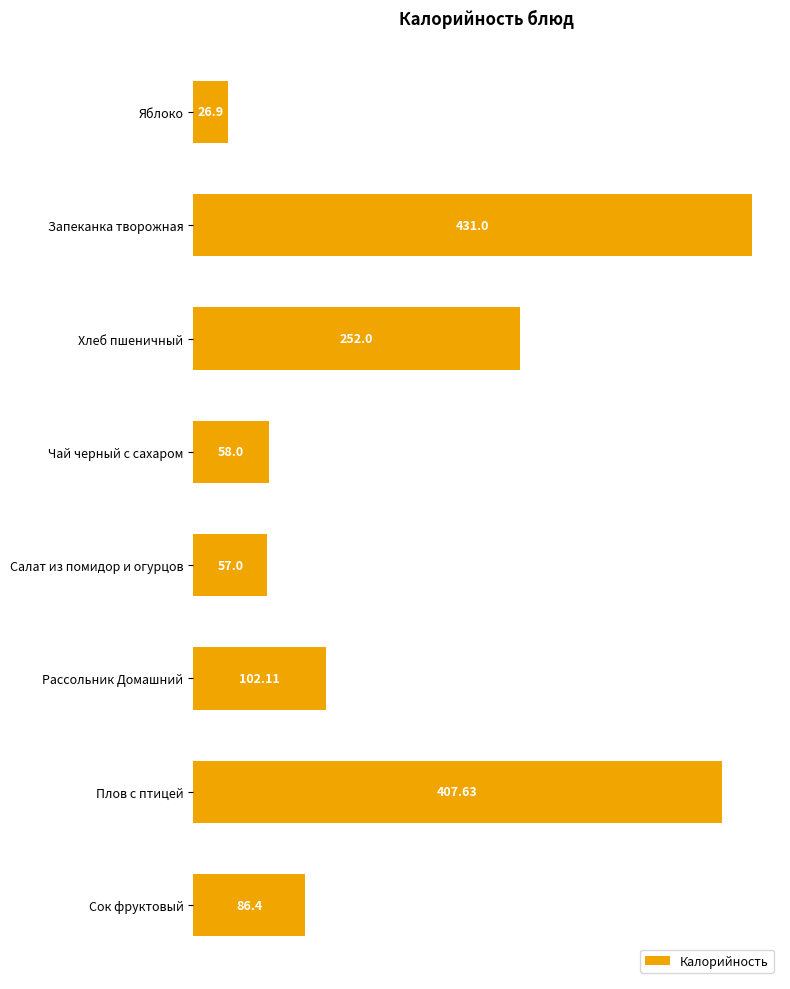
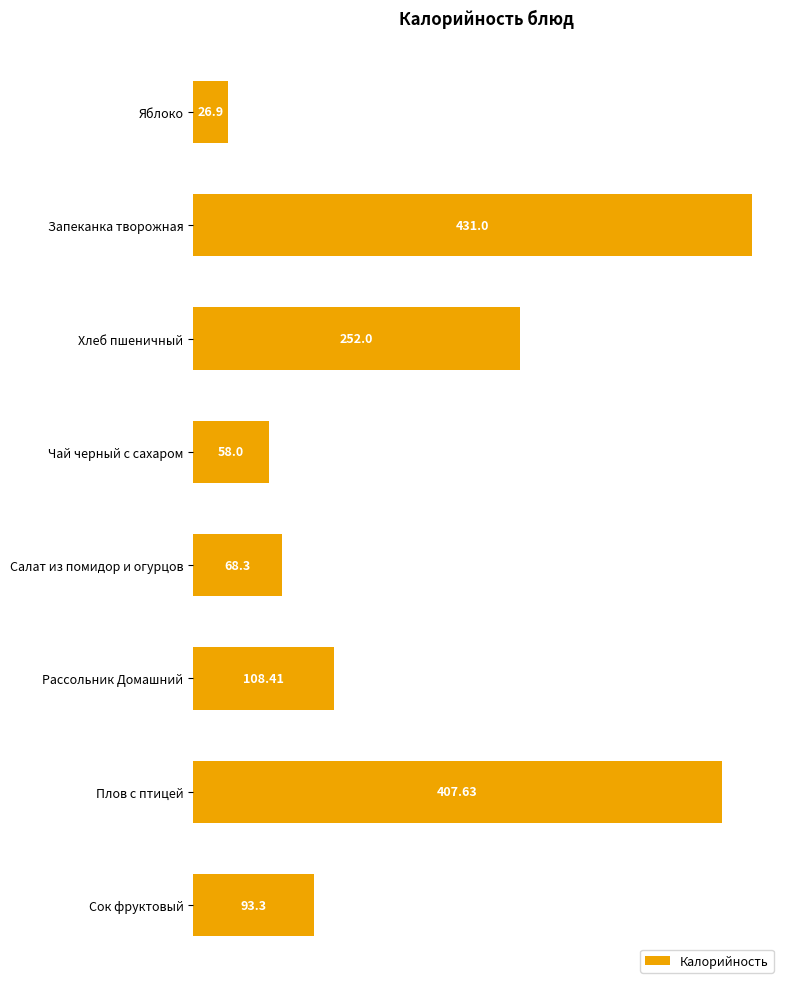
  {
    "Яблоко": 26.9,
    "Запеканка творожная": 431.0,
    "Хлеб пшеничный": 252.0,
    "Чай черный с сахаром": 58.0,
-   "Салат из помидор и огурцов": 57.0,
-   "Рассольник Домашний": 102.11,
+   "Салат из помидор и огурцов": 68.3,
+   "Рассольник Домашний": 108.41,
    "Плов с птицей": 407.63,
-   "Сок фруктовый": 86.4
+   "Сок фруктовый": 93.3
  }
